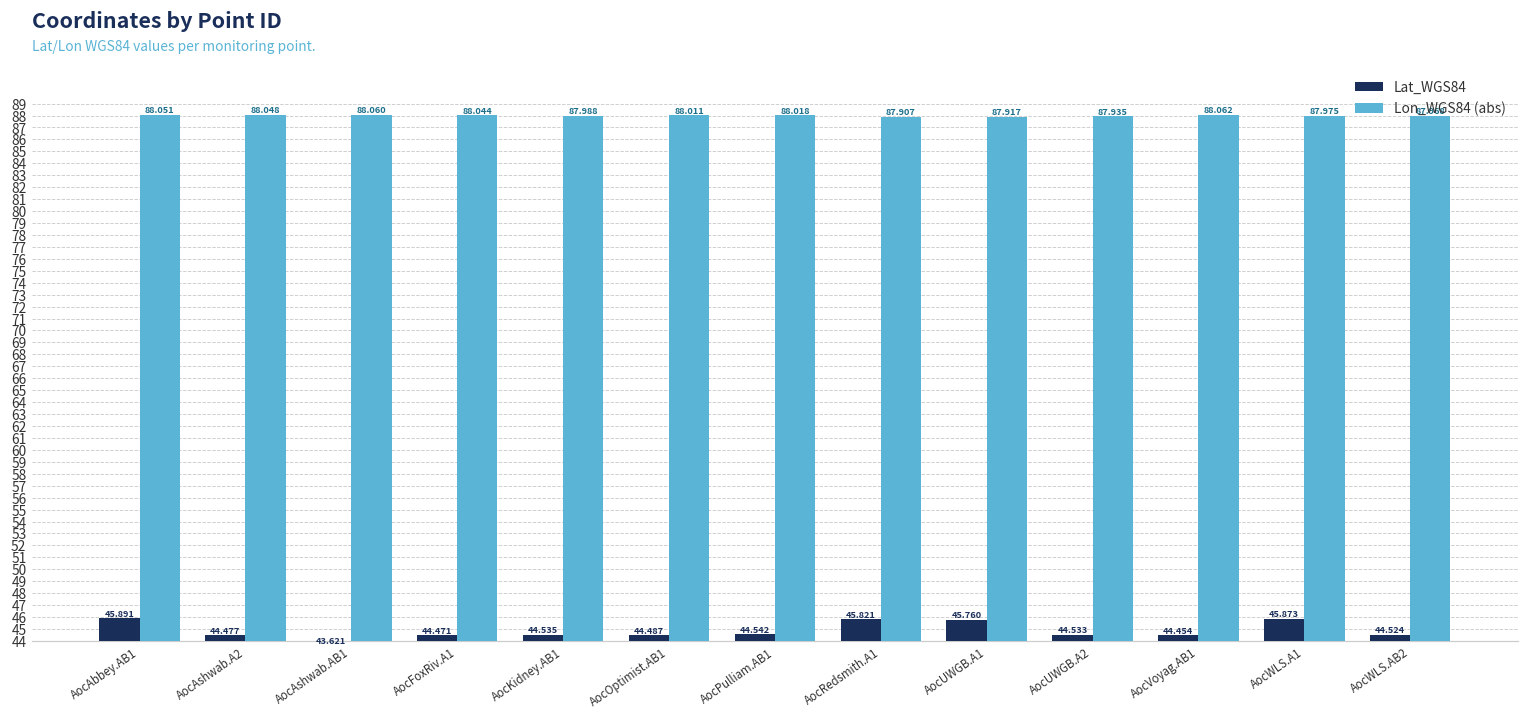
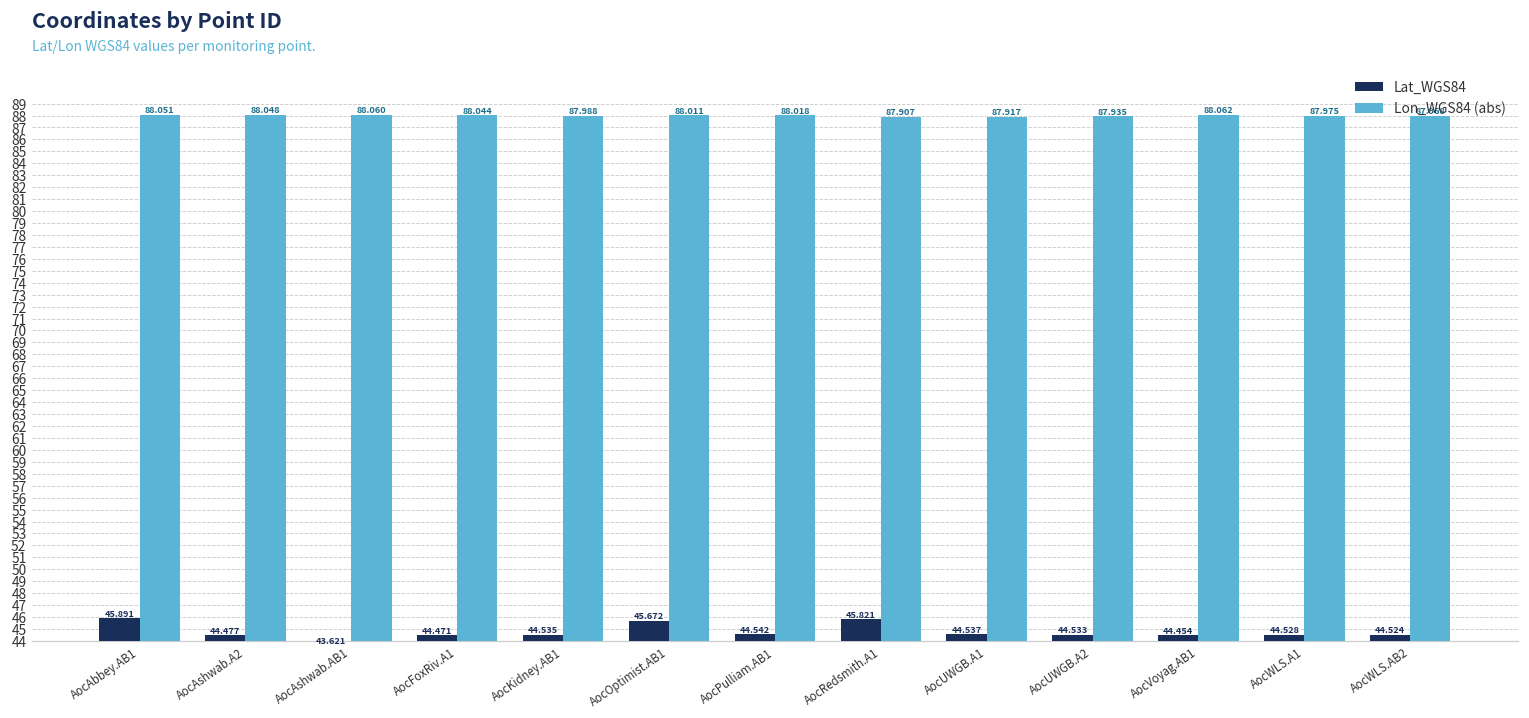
  {
    "Lat_WGS84": {
      "AocAbbey.AB1": 45.891,
      "AocAshwab.A2": 44.477,
      "AocFoxRiv.A1": 44.471,
      "AocKidney.AB1": 44.535,
-     "AocOptimist.AB1": 44.487,
+     "AocOptimist.AB1": 45.672,
      "AocPulliam.AB1": 44.542,
      "AocRedsmith.A1": 45.821,
-     "AocUWGB.A1": 45.760,
+     "AocUWGB.A1": 44.537,
      "AocUWGB.A2": 44.533,
      "AocVoyag.AB1": 44.454,
-     "AocWLS.A1": 45.873,
+     "AocWLS.A1": 44.528,
      "AocWLS.AB2": 44.524
    },
    "Lon_WGS84 (abs)": {
      "AocAbbey.AB1": 88.051,
      "AocAshwab.A2": 88.048,
      "AocAshwab.AB1": 88.060,
      "AocFoxRiv.A1": 88.044,
      "AocKidney.AB1": 87.988,
      "AocOptimist.AB1": 88.011,
      "AocPulliam.AB1": 88.018,
      "AocRedsmith.A1": 87.907,
      "AocUWGB.A1": 87.917,
      "AocUWGB.A2": 87.935,
      "AocVoyag.AB1": 88.062,
      "AocWLS.A1": 87.975,
      "AocWLS.AB2": 87.968
    }
  }
